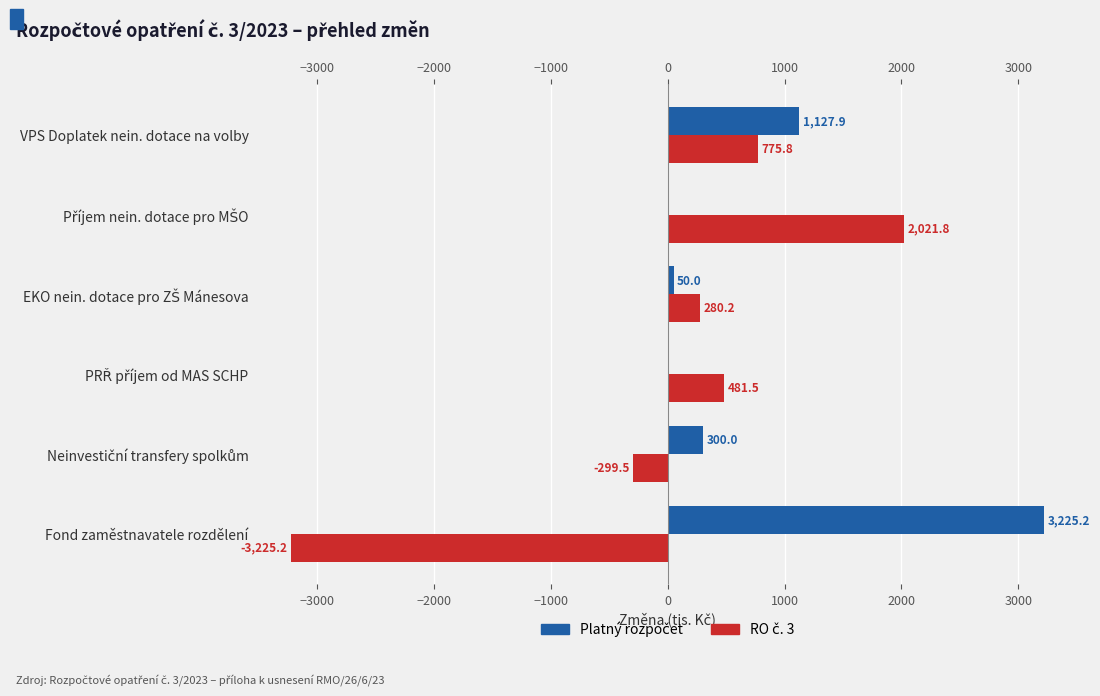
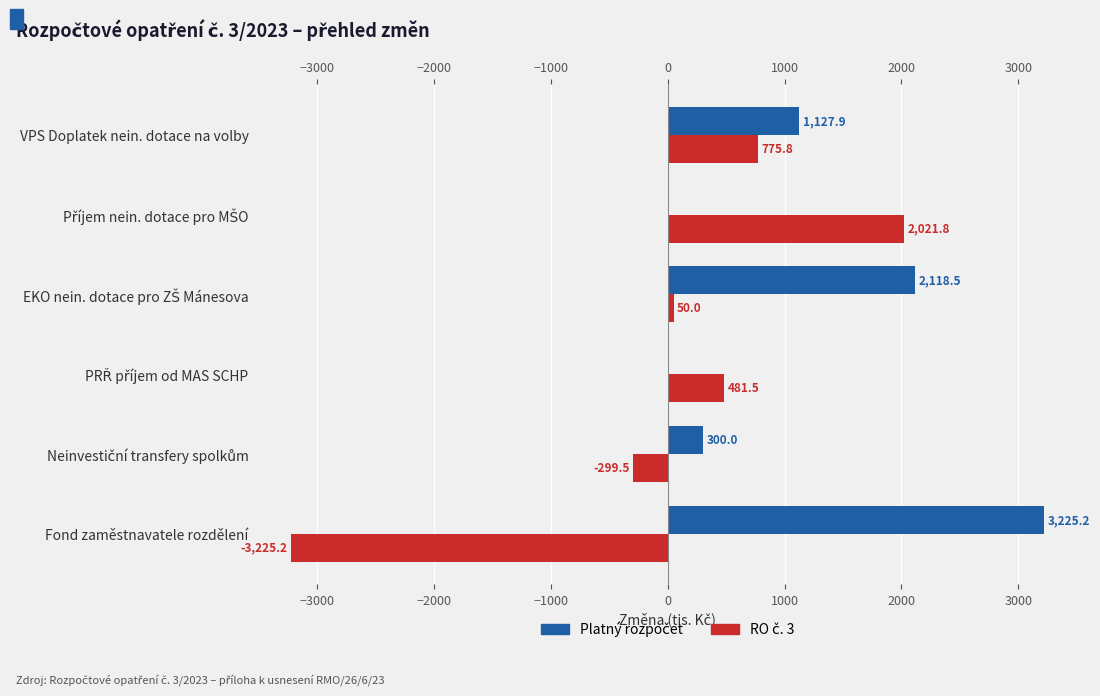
  {
    "Platný rozpočet": {
      "VPS Doplatek nein. dotace na volby": "1,127.9",
-     "EKO nein. dotace pro ZŠ Mánesova": "50.0",
+     "EKO nein. dotace pro ZŠ Mánesova": "2,118.5",
      "Neinvestiční transfery spolkům": "300.0",
      "Fond zaměstnavatele rozdělení": "3,225.2"
    },
    "RO č. 3": {
      "VPS Doplatek nein. dotace na volby": "775.8",
      "Příjem nein. dotace pro MŠO": "2,021.8",
-     "EKO nein. dotace pro ZŠ Mánesova": "280.2",
+     "EKO nein. dotace pro ZŠ Mánesova": "50.0",
      "PRŘ příjem od MAS SCHP": "481.5",
      "Neinvestiční transfery spolkům": "-299.5",
      "Fond zaměstnavatele rozdělení": "-3,225.2"
    }
  }
